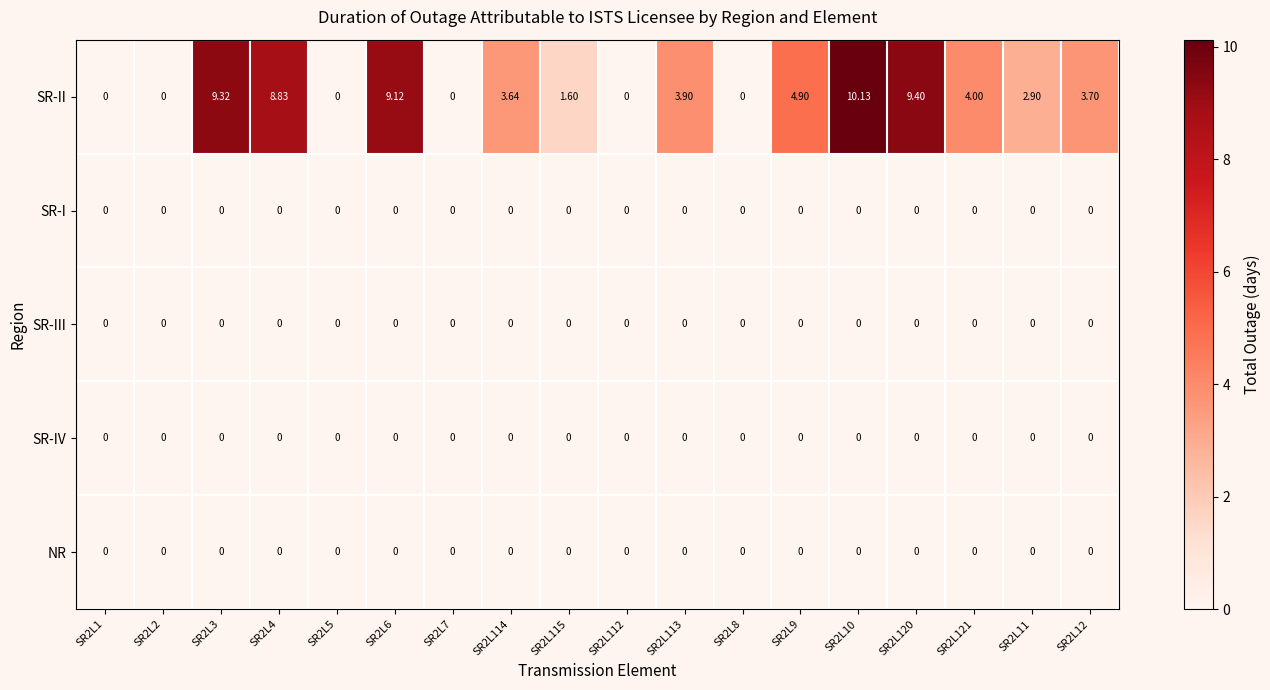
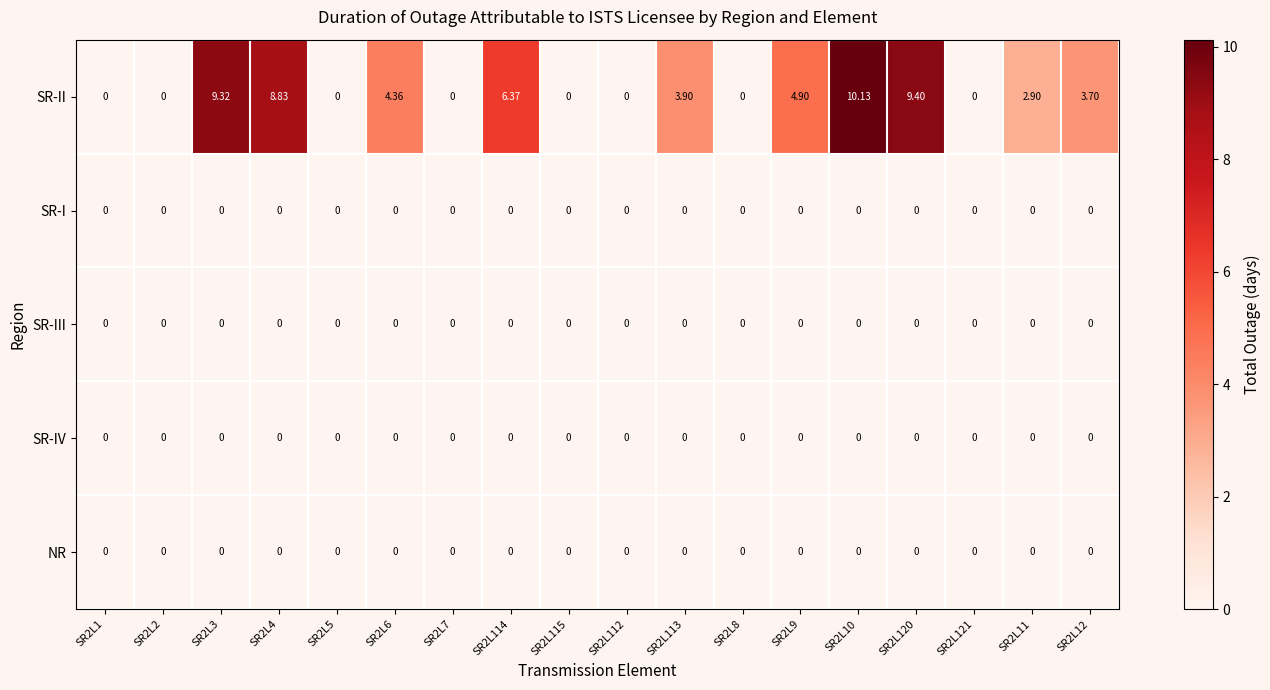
  {
    "SR-II": {
      "SR2L1": 0,
      "SR2L2": 0,
      "SR2L3": 9.32,
      "SR2L4": 8.83,
      "SR2L5": 0,
-     "SR2L6": 9.12,
+     "SR2L6": 4.36,
      "SR2L7": 0,
-     "SR2L114": 3.64,
-     "SR2L115": 1.60,
+     "SR2L114": 6.37,
+     "SR2L115": 0,
      "SR2L112": 0,
      "SR2L113": 3.90,
      "SR2L8": 0,
      "SR2L9": 4.90,
      "SR2L10": 10.13,
      "SR2L120": 9.40,
-     "SR2L121": 4.00,
+     "SR2L121": 0,
      "SR2L11": 2.90,
      "SR2L12": 3.70
    },
    "SR-I": {
      "SR2L1": 0,
      "SR2L2": 0,
      "SR2L3": 0,
      "SR2L4": 0,
      "SR2L5": 0,
      "SR2L6": 0,
      "SR2L7": 0,
      "SR2L114": 0,
      "SR2L115": 0,
      "SR2L112": 0,
      "SR2L113": 0,
      "SR2L8": 0,
      "SR2L9": 0,
      "SR2L10": 0,
      "SR2L120": 0,
      "SR2L121": 0,
      "SR2L11": 0,
      "SR2L12": 0
    },
    "SR-III": {
      "SR2L1": 0,
      "SR2L2": 0,
      "SR2L3": 0,
      "SR2L4": 0,
      "SR2L5": 0,
      "SR2L6": 0,
      "SR2L7": 0,
      "SR2L114": 0,
      "SR2L115": 0,
      "SR2L112": 0,
      "SR2L113": 0,
      "SR2L8": 0,
      "SR2L9": 0,
      "SR2L10": 0,
      "SR2L120": 0,
      "SR2L121": 0,
      "SR2L11": 0,
      "SR2L12": 0
    },
    "SR-IV": {
      "SR2L1": 0,
      "SR2L2": 0,
      "SR2L3": 0,
      "SR2L4": 0,
      "SR2L5": 0,
      "SR2L6": 0,
      "SR2L7": 0,
      "SR2L114": 0,
      "SR2L115": 0,
      "SR2L112": 0,
      "SR2L113": 0,
      "SR2L8": 0,
      "SR2L9": 0,
      "SR2L10": 0,
      "SR2L120": 0,
      "SR2L121": 0,
      "SR2L11": 0,
      "SR2L12": 0
    },
    "NR": {
      "SR2L1": 0,
      "SR2L2": 0,
      "SR2L3": 0,
      "SR2L4": 0,
      "SR2L5": 0,
      "SR2L6": 0,
      "SR2L7": 0,
      "SR2L114": 0,
      "SR2L115": 0,
      "SR2L112": 0,
      "SR2L113": 0,
      "SR2L8": 0,
      "SR2L9": 0,
      "SR2L10": 0,
      "SR2L120": 0,
      "SR2L121": 0,
      "SR2L11": 0,
      "SR2L12": 0
    }
  }
